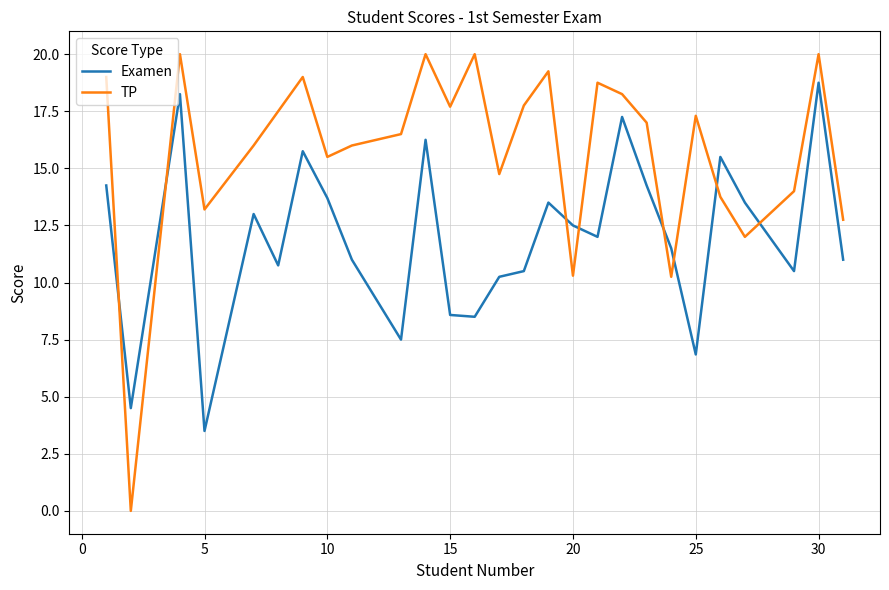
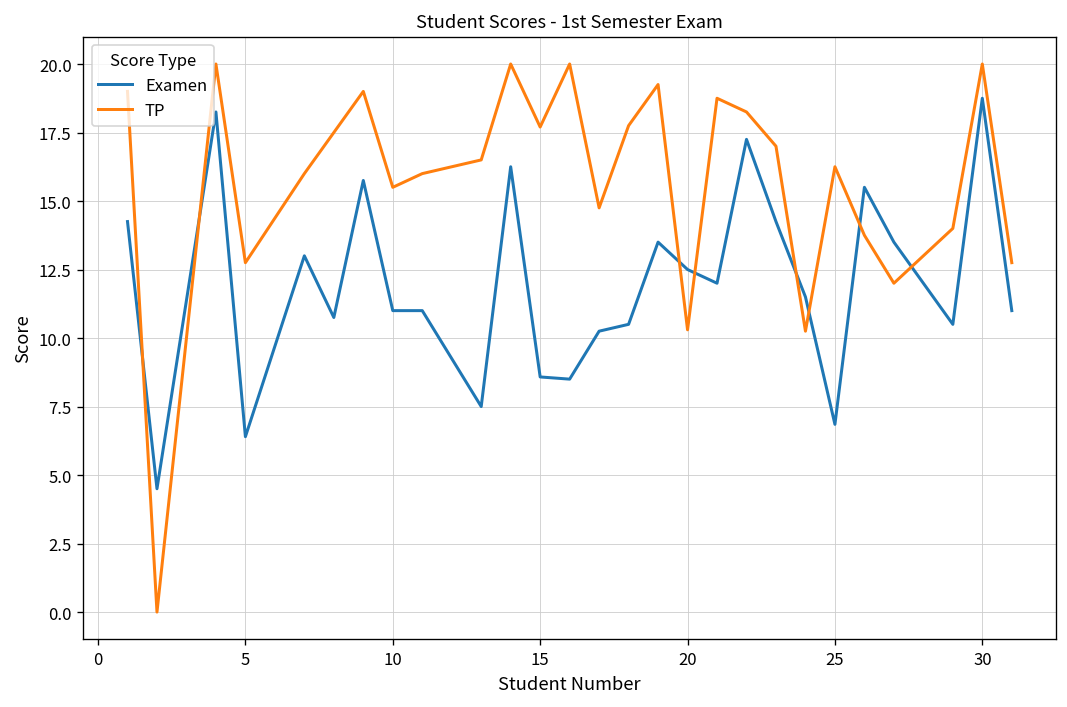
  {
    "Examen": {
-     "5": 3.5,
-     "10": 13.7,
+     "5": 6.4,
+     "10": 11.0,
      "15": 8.6,
      "20": 12.5,
      "25": 6.9,
      "30": 18.8
    },
    "TP": {
-     "5": 13.2,
+     "5": 12.8,
      "10": 15.5,
      "15": 17.7,
      "20": 10.3,
-     "25": 17.3,
+     "25": 16.3,
      "30": 20.0
    }
  }
